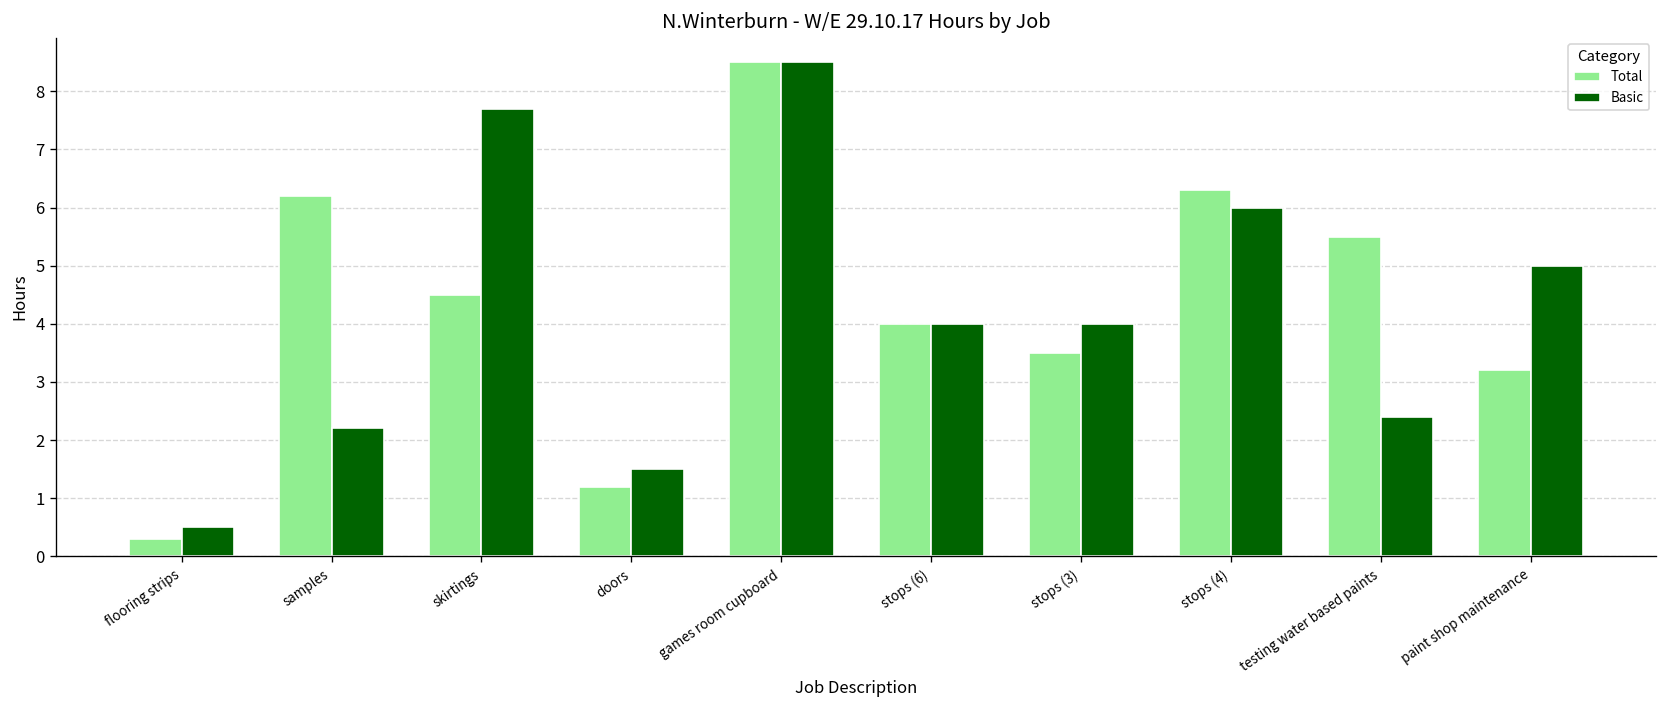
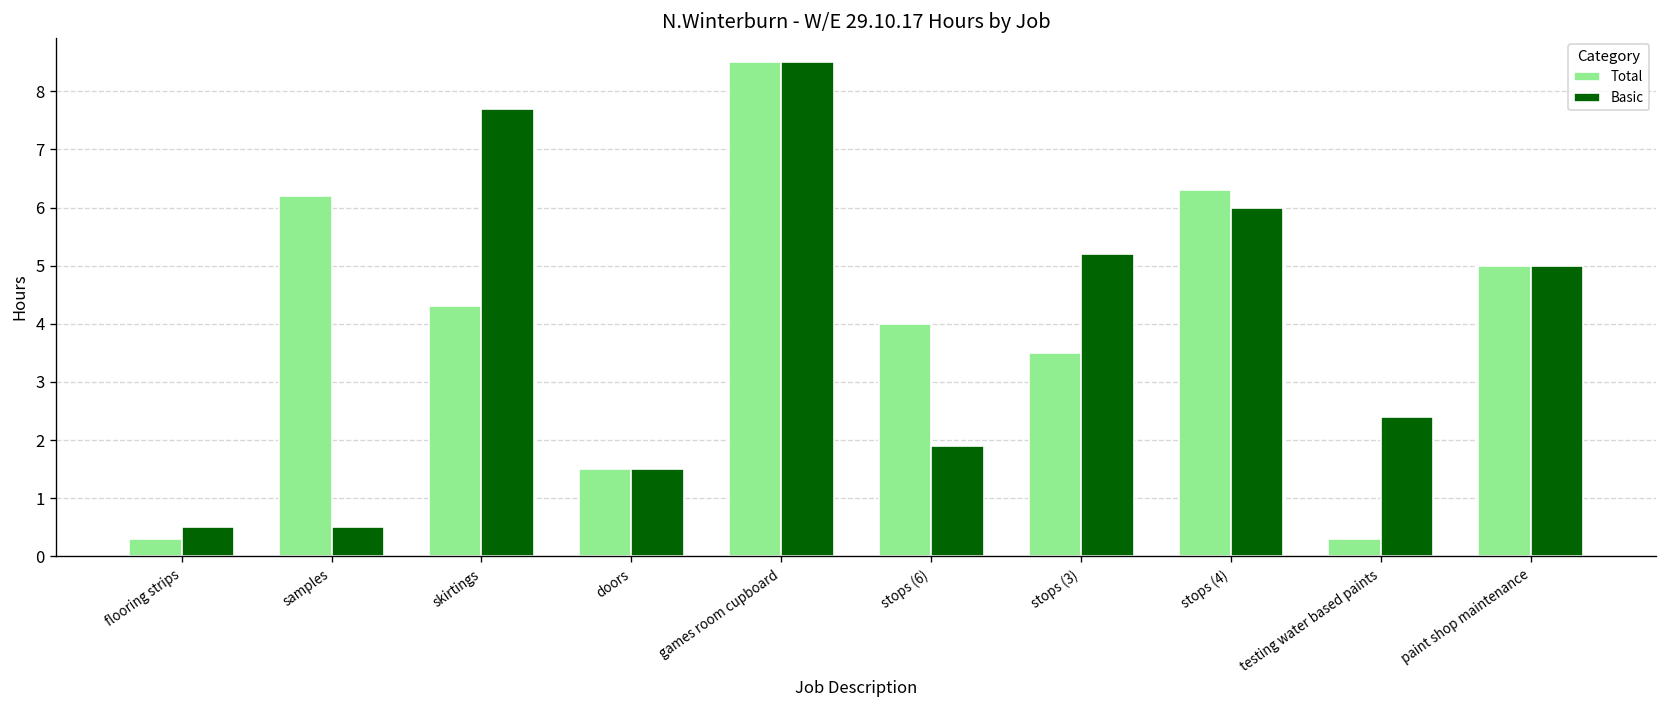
  {
    "Total": {
      "flooring strips": 0.3,
      "samples": 6.2,
-     "skirtings": 4.5,
-     "doors": 1.2,
+     "skirtings": 4.3,
+     "doors": 1.5,
      "games room cupboard": 8.5,
      "stops (6)": 4.0,
      "stops (3)": 3.5,
      "stops (4)": 6.3,
-     "testing water based paints": 5.5,
-     "paint shop maintenance": 3.2
+     "testing water based paints": 0.3,
+     "paint shop maintenance": 5.0
    },
    "Basic": {
      "flooring strips": 0.5,
-     "samples": 2.2,
+     "samples": 0.5,
      "skirtings": 7.7,
      "doors": 1.5,
      "games room cupboard": 8.5,
-     "stops (6)": 4.0,
-     "stops (3)": 4.0,
+     "stops (6)": 1.9,
+     "stops (3)": 5.2,
      "stops (4)": 6.0,
      "testing water based paints": 2.4,
      "paint shop maintenance": 5.0
    }
  }
